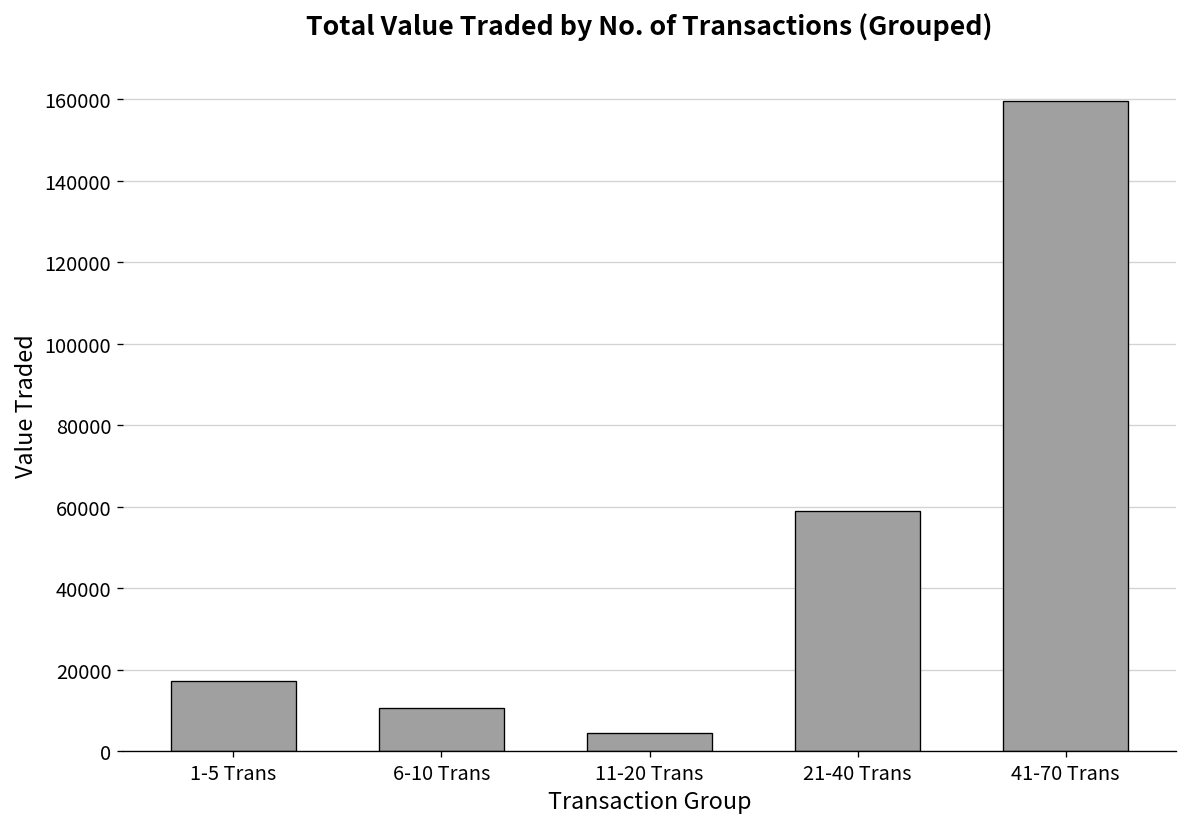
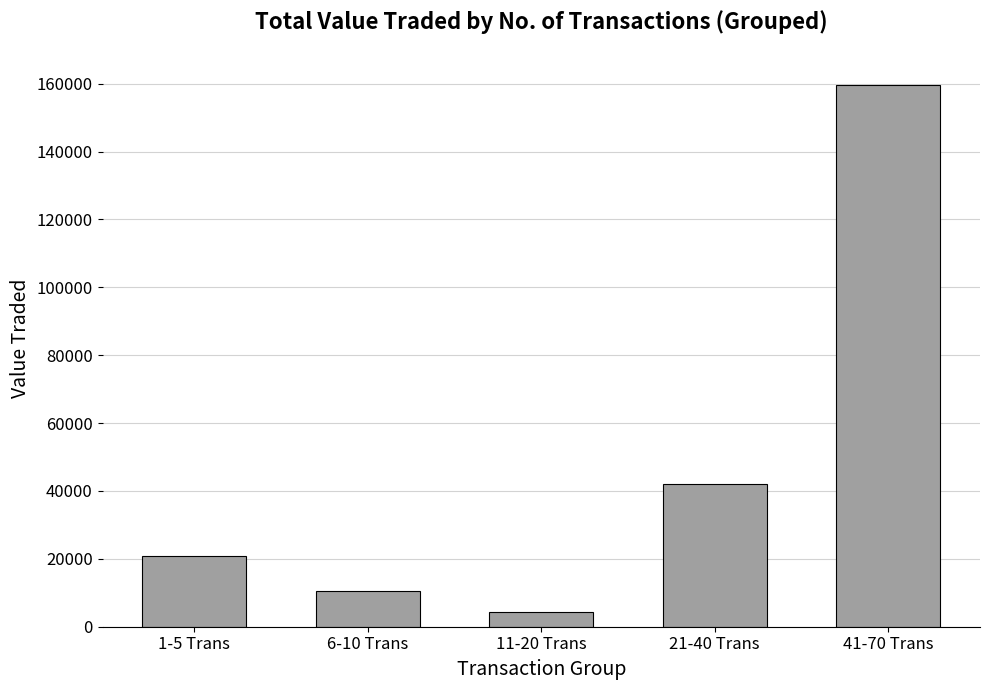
  {
-   "1-5 Trans": 17000,
+   "1-5 Trans": 21000,
    "6-10 Trans": 10000,
    "11-20 Trans": 4000,
-   "21-40 Trans": 59000,
+   "21-40 Trans": 42000,
    "41-70 Trans": 160000
  }
